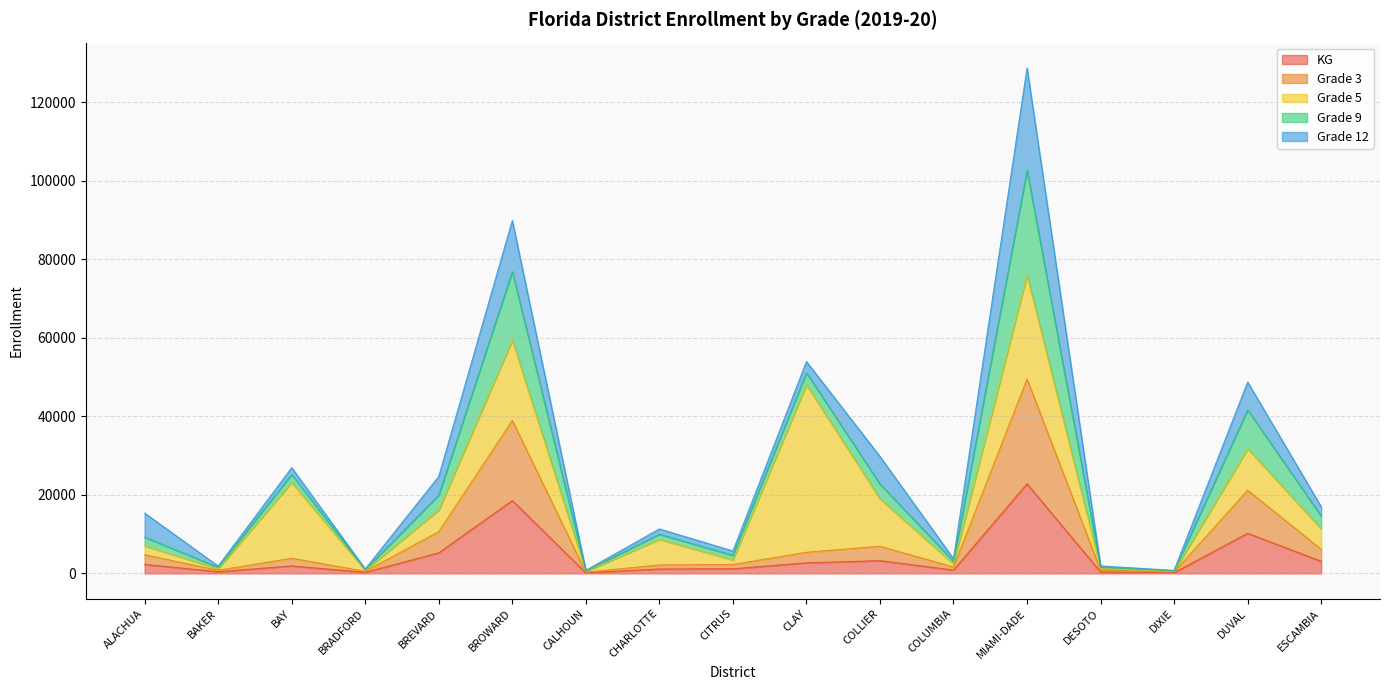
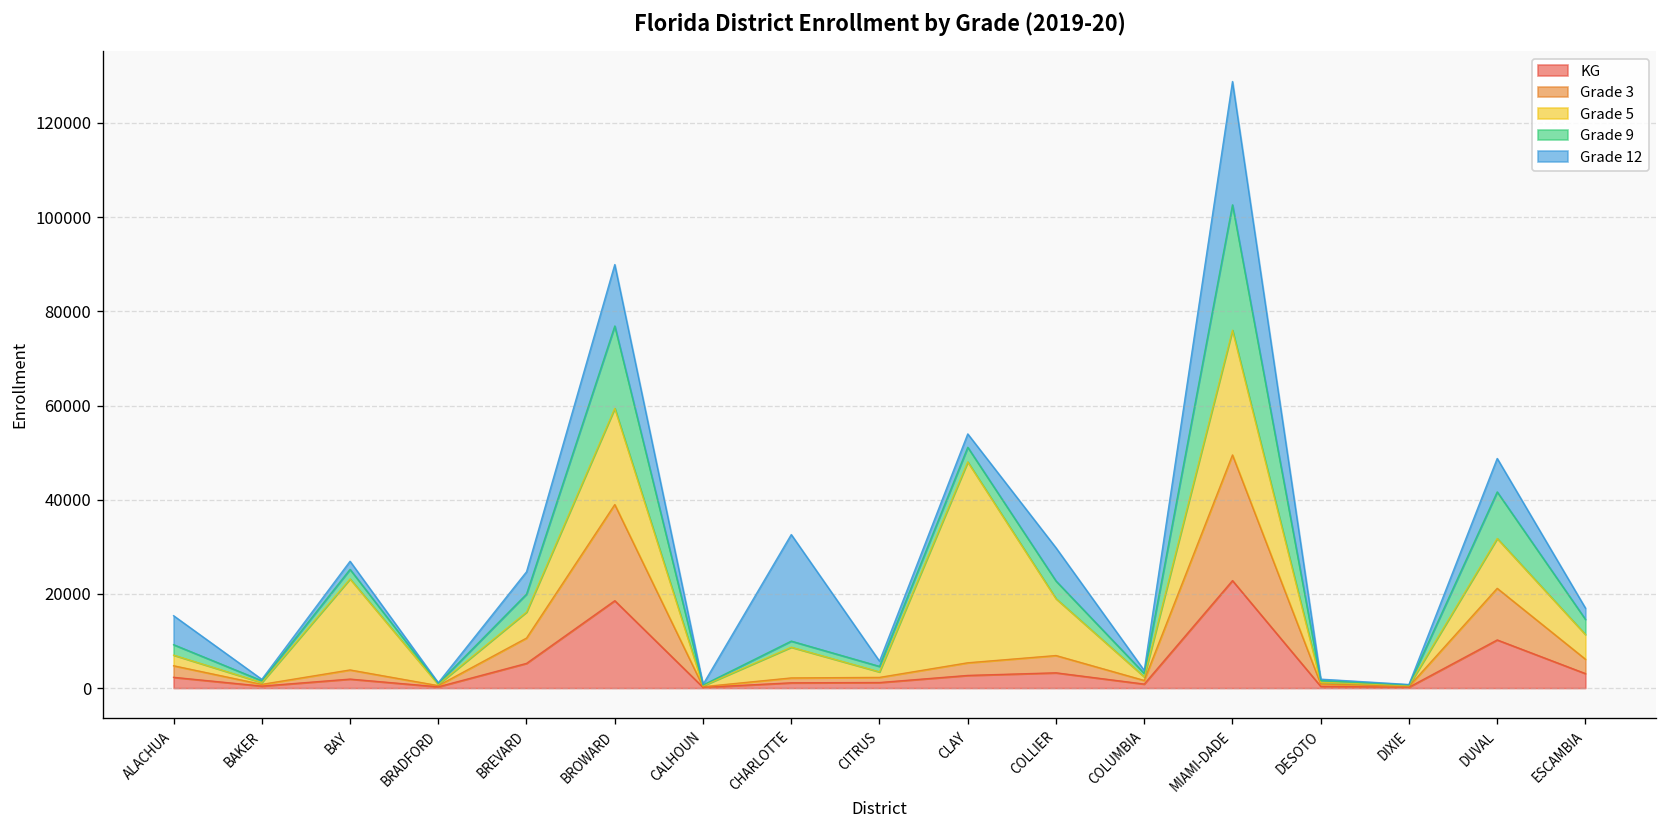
  {
    "Grade 5": {
      "ALACHUA": 2000,
      "BAY": 19000,
      "BREVARD": 6000,
      "BROWARD": 20000,
      "CHARLOTTE": 7000,
      "CITRUS": 1000,
      "CLAY": 43000,
      "COLLIER": 12000,
      "COLUMBIA": 1000,
      "MIAMI-DADE": 26000,
      "DUVAL": 11000,
      "ESCAMBIA": 5000
    },
    "Grade 9": {
      "ALACHUA": 2000,
      "BAY": 2000,
      "BREVARD": 4000,
      "BROWARD": 17000,
      "CHARLOTTE": 1000,
      "CITRUS": 1000,
      "CLAY": 3000,
      "COLLIER": 4000,
      "MIAMI-DADE": 27000,
      "DUVAL": 10000,
      "ESCAMBIA": 3000
    },
    "Grade 12": {
      "ALACHUA": 6000,
      "BAY": 2000,
      "BREVARD": 5000,
      "BROWARD": 13000,
-     "CHARLOTTE": 1000,
+     "CHARLOTTE": 23000,
      "CITRUS": 1000,
      "CLAY": 3000,
      "COLLIER": 7000,
      "MIAMI-DADE": 26000,
      "DUVAL": 7000,
      "ESCAMBIA": 2000
    }
  }
